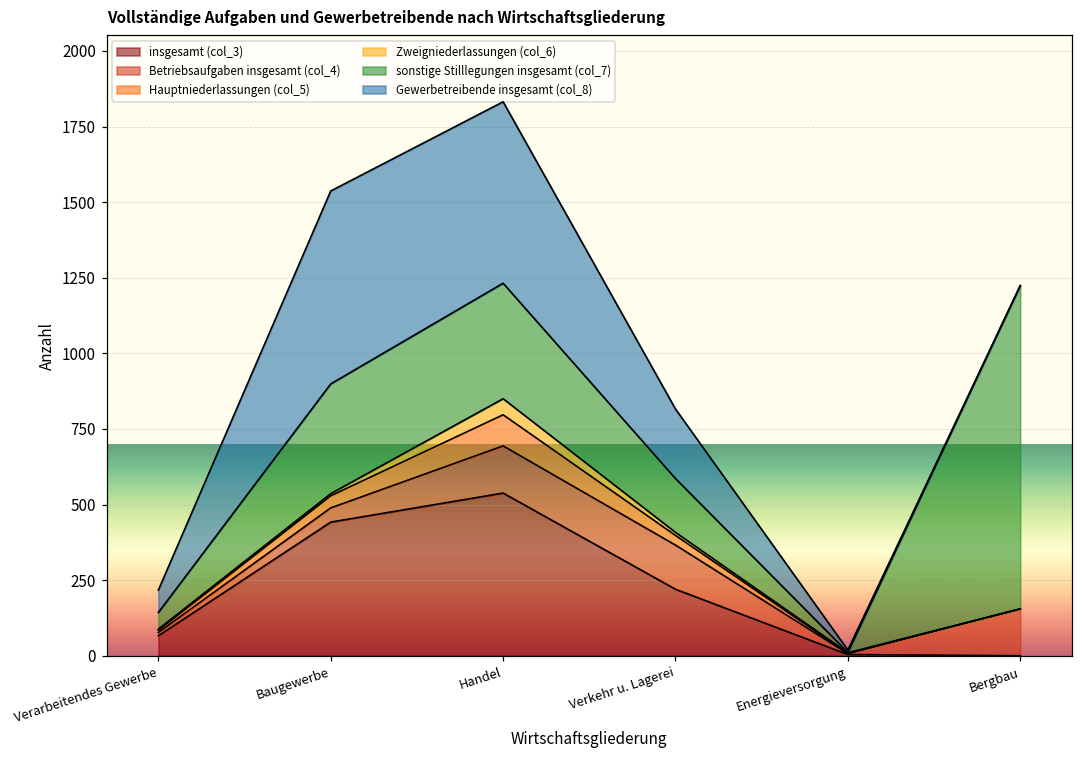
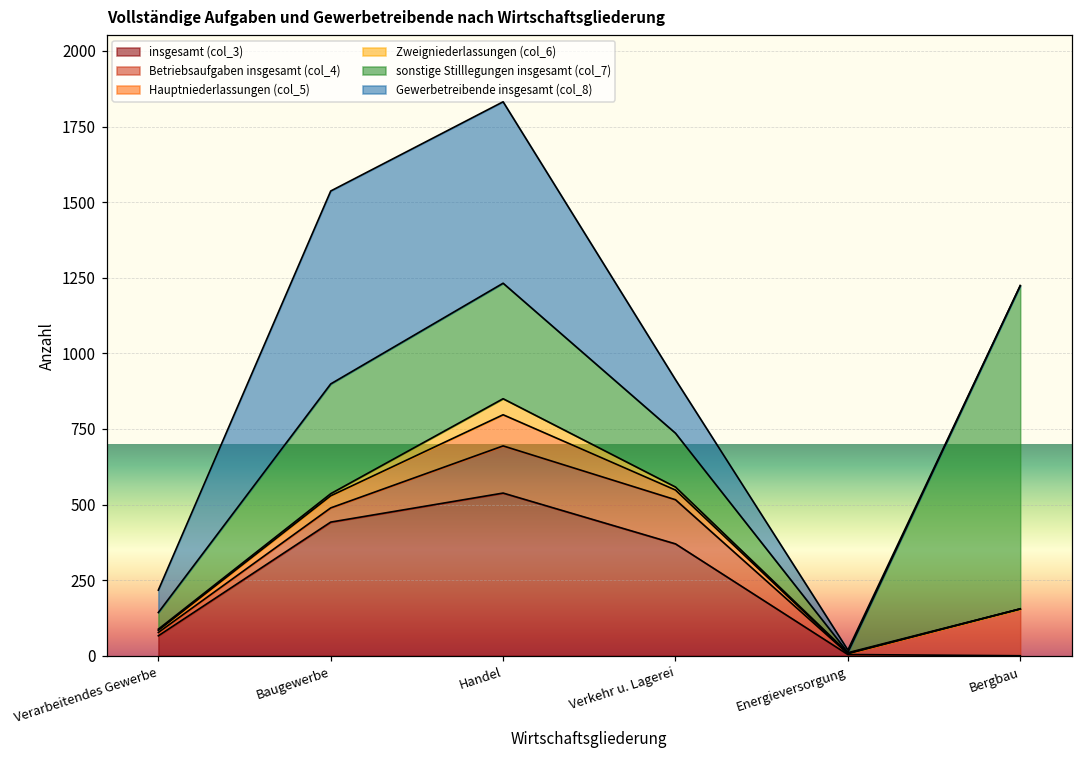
  {
    "insgesamt (col_3)": {
      "Verarbeitendes Gewerbe": 70,
      "Baugewerbe": 440,
      "Handel": 540,
-     "Verkehr u. Lagerei": 220,
+     "Verkehr u. Lagerei": 370,
      "Bergbau": 0
    },
    "Betriebsaufgaben insgesamt (col_4)": {
      "Baugewerbe": 50,
      "Handel": 160,
      "Verkehr u. Lagerei": 150
    },
    "sonstige Stilllegungen insgesamt (col_7)": {
      "Verarbeitendes Gewerbe": 60,
      "Baugewerbe": 360,
      "Handel": 380,
      "Verkehr u. Lagerei": 180
    },
    "Gewerbetreibende insgesamt (col_8)": {
      "Verarbeitendes Gewerbe": 70,
      "Baugewerbe": 640,
      "Handel": 600,
-     "Verkehr u. Lagerei": 230
+     "Verkehr u. Lagerei": 180
    }
  }
